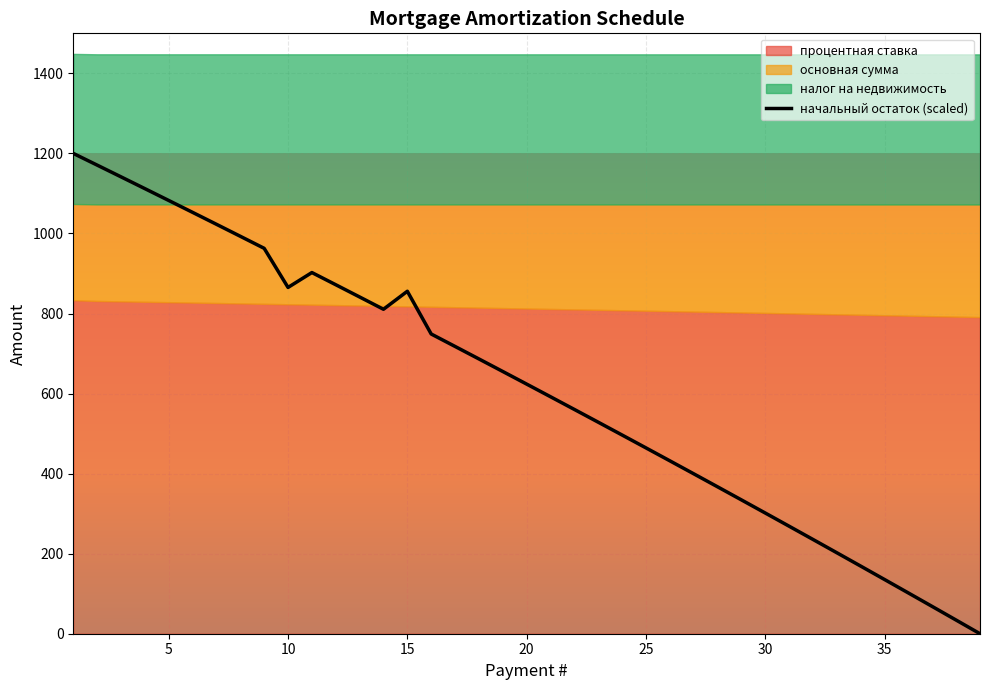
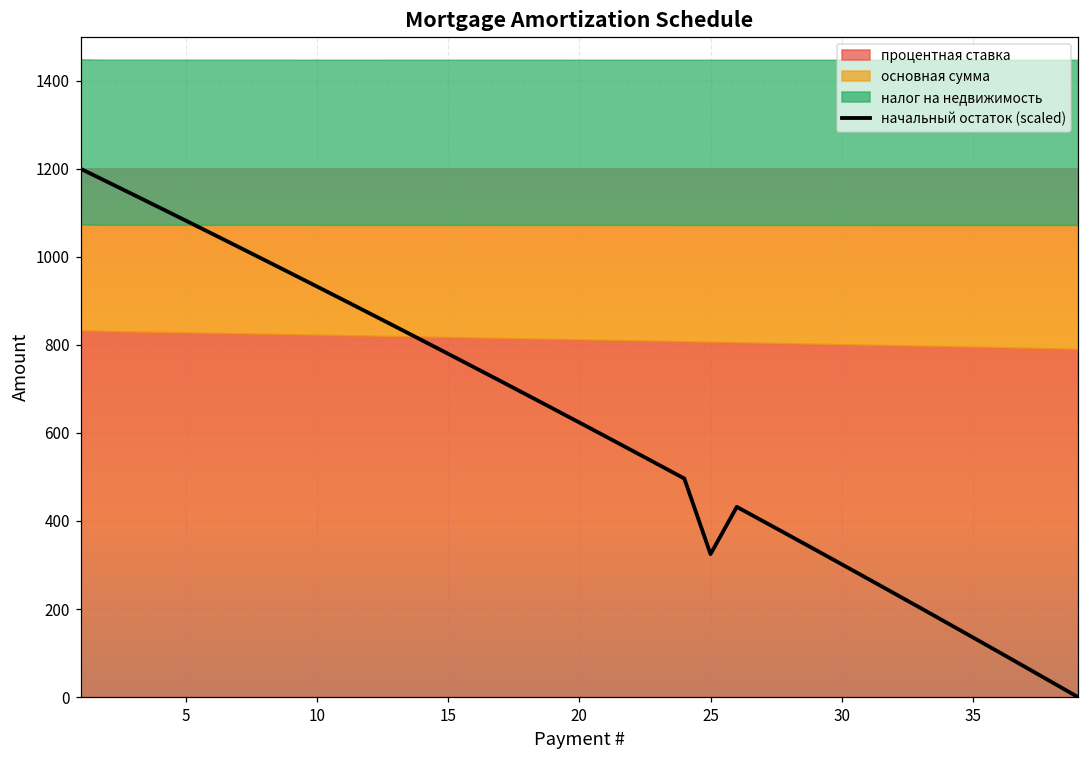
  {
    "начальный остаток (scaled)": {
      "5": 1080,
-     "10": 870,
-     "15": 860,
+     "10": 930,
+     "15": 780,
      "20": 620,
-     "25": 460,
+     "25": 320,
      "30": 300,
      "35": 140
    },
    "процентная ставка": {
      "5": 830,
      "10": 820,
      "15": 820,
      "20": 810,
      "25": 810,
      "30": 800,
      "35": 800
    },
    "основная сумма": {
      "5": 240,
      "10": 250,
      "15": 250,
      "20": 260,
      "25": 270,
      "30": 270,
      "35": 280
    },
    "налог на недвижимость": {
      "5": 380,
      "10": 380,
      "15": 380,
      "20": 380,
      "25": 380
    }
  }
